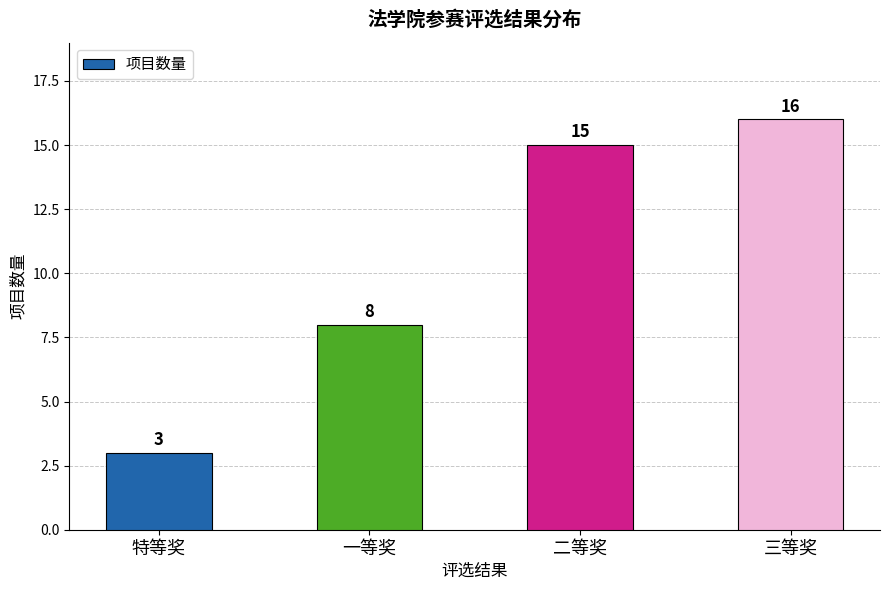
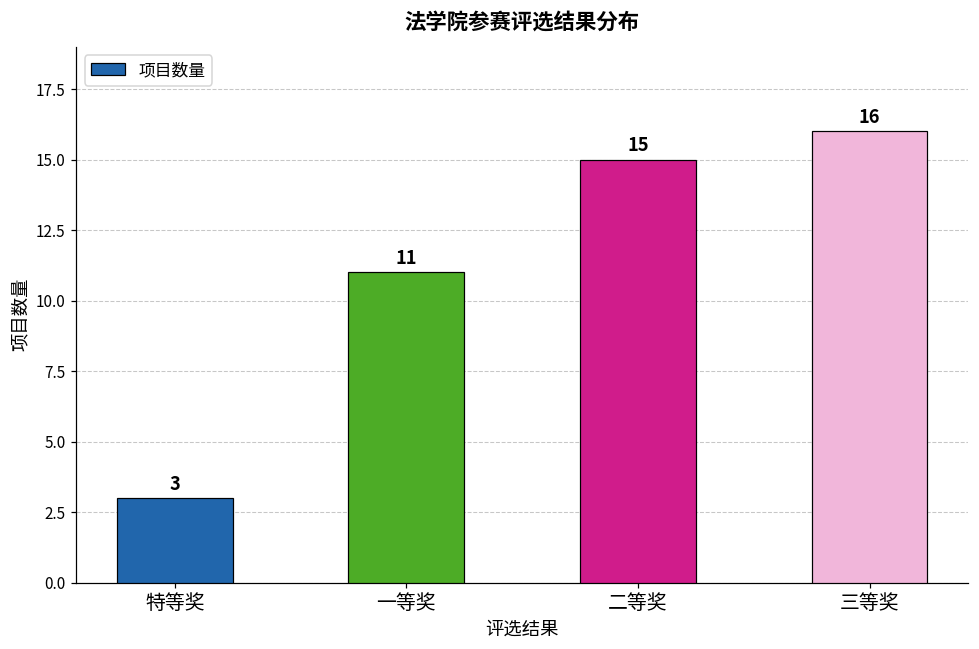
  {
    "特等奖": 3,
-   "一等奖": 8,
+   "一等奖": 11,
    "二等奖": 15,
    "三等奖": 16
  }
